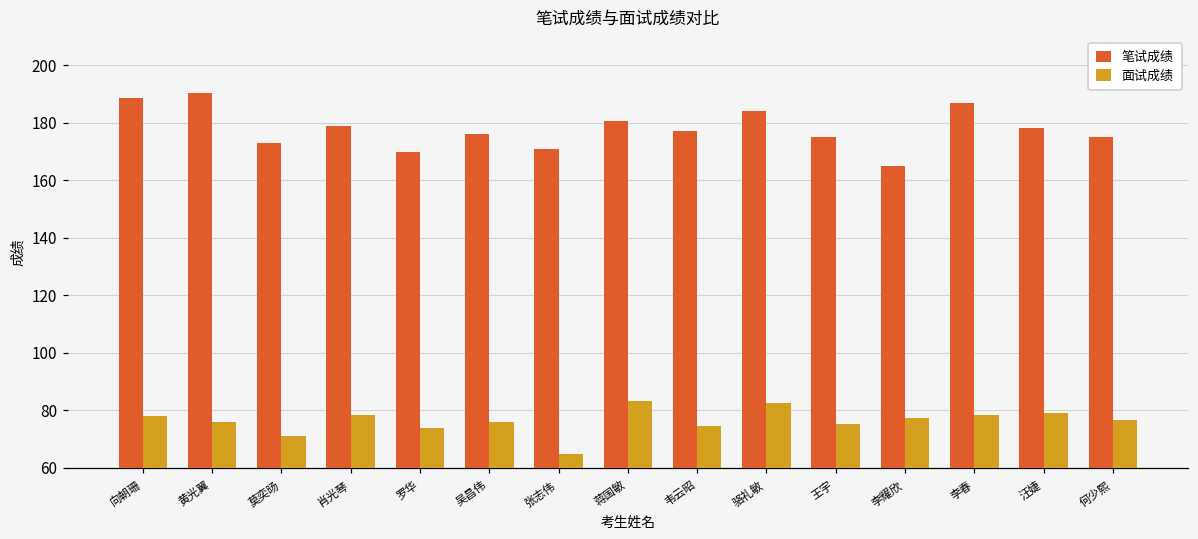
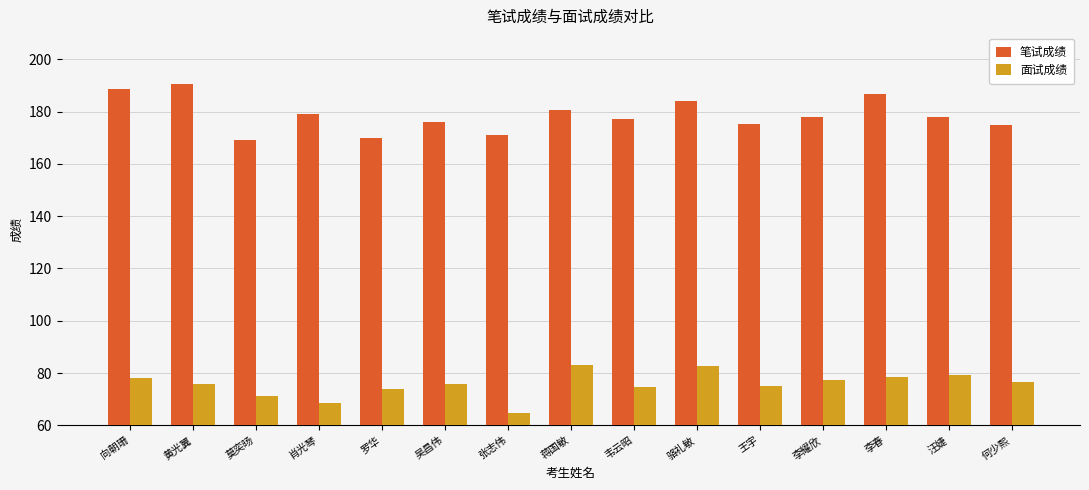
  {
    "笔试成绩": {
      "向朝珊": 189,
      "黄光翼": 190,
-     "莫奕旸": 173,
+     "莫奕旸": 169,
      "肖光琴": 179,
      "罗华": 170,
      "吴昌伟": 176,
      "张志伟": 171,
      "蒋国敏": 181,
      "韦云昭": 177,
      "骆礼敏": 184,
      "王宇": 175,
-     "李耀欣": 165,
+     "李耀欣": 178,
      "李春": 187,
      "汪婕": 178,
      "何少熙": 175
    },
    "面试成绩": {
      "向朝珊": 78,
      "黄光翼": 76,
      "莫奕旸": 71,
-     "肖光琴": 78,
+     "肖光琴": 68,
      "罗华": 74,
      "吴昌伟": 76,
      "张志伟": 65,
      "蒋国敏": 83,
      "韦云昭": 75,
      "骆礼敏": 83,
      "王宇": 75,
      "李耀欣": 77,
      "李春": 78,
      "汪婕": 79,
      "何少熙": 77
    }
  }
